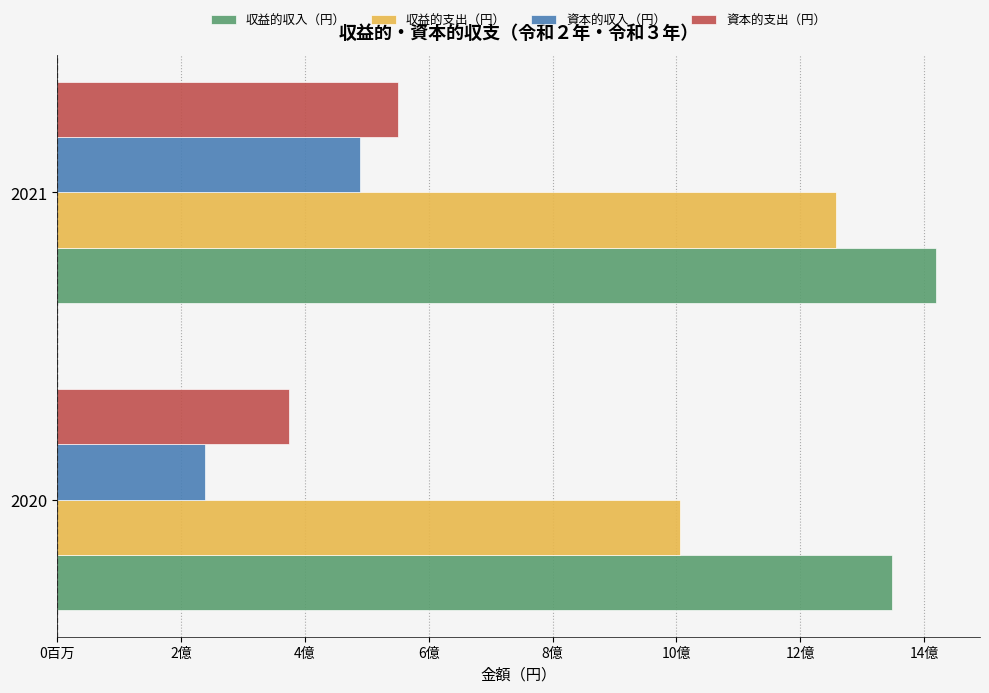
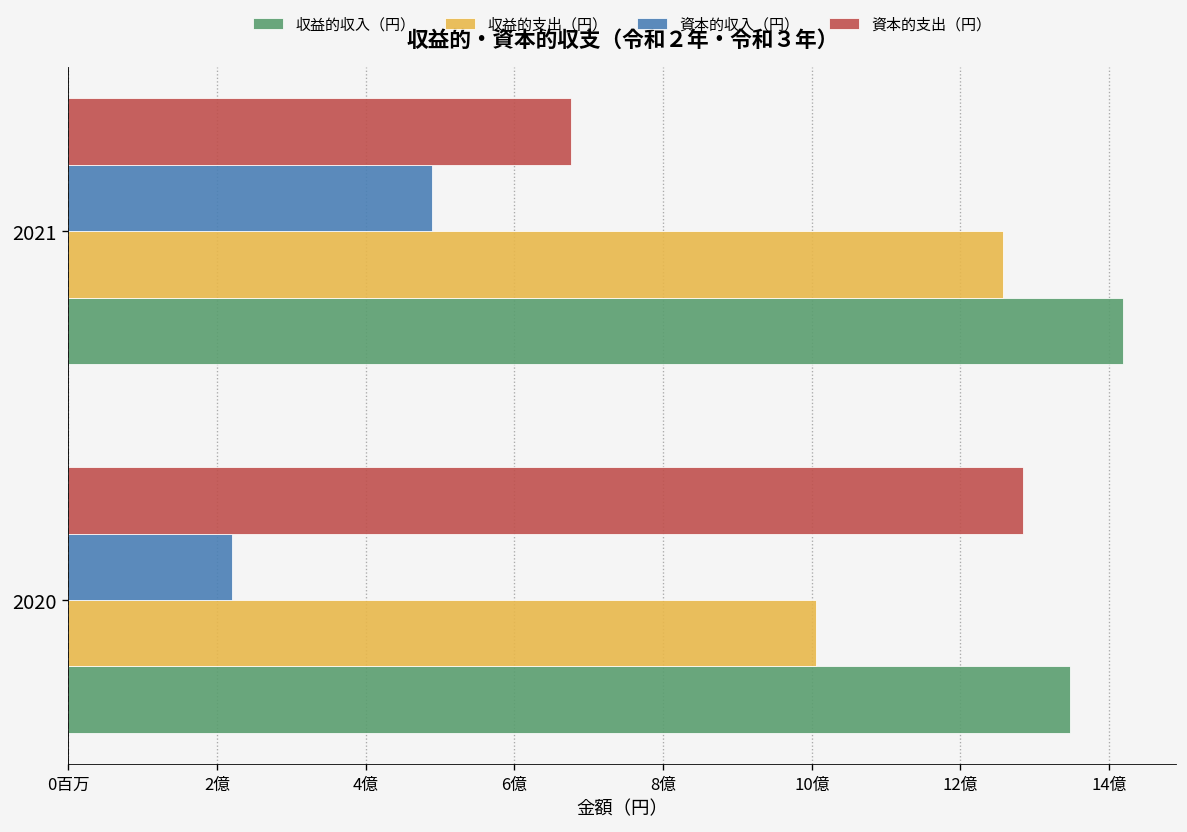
  {
    "収益的収入（円）": {
      "2021": "14.2億",
      "2020": "13.5億"
    },
    "収益的支出（円）": {
      "2021": "12.6億",
      "2020": "10.1億"
    },
    "資本的収入（円）": {
      "2021": "4.9億",
-     "2020": "2.4億"
+     "2020": "2.2億"
    },
    "資本的支出（円）": {
-     "2021": "5.5億",
-     "2020": "3.7億"
+     "2021": "6.8億",
+     "2020": "12.8億"
    }
  }
